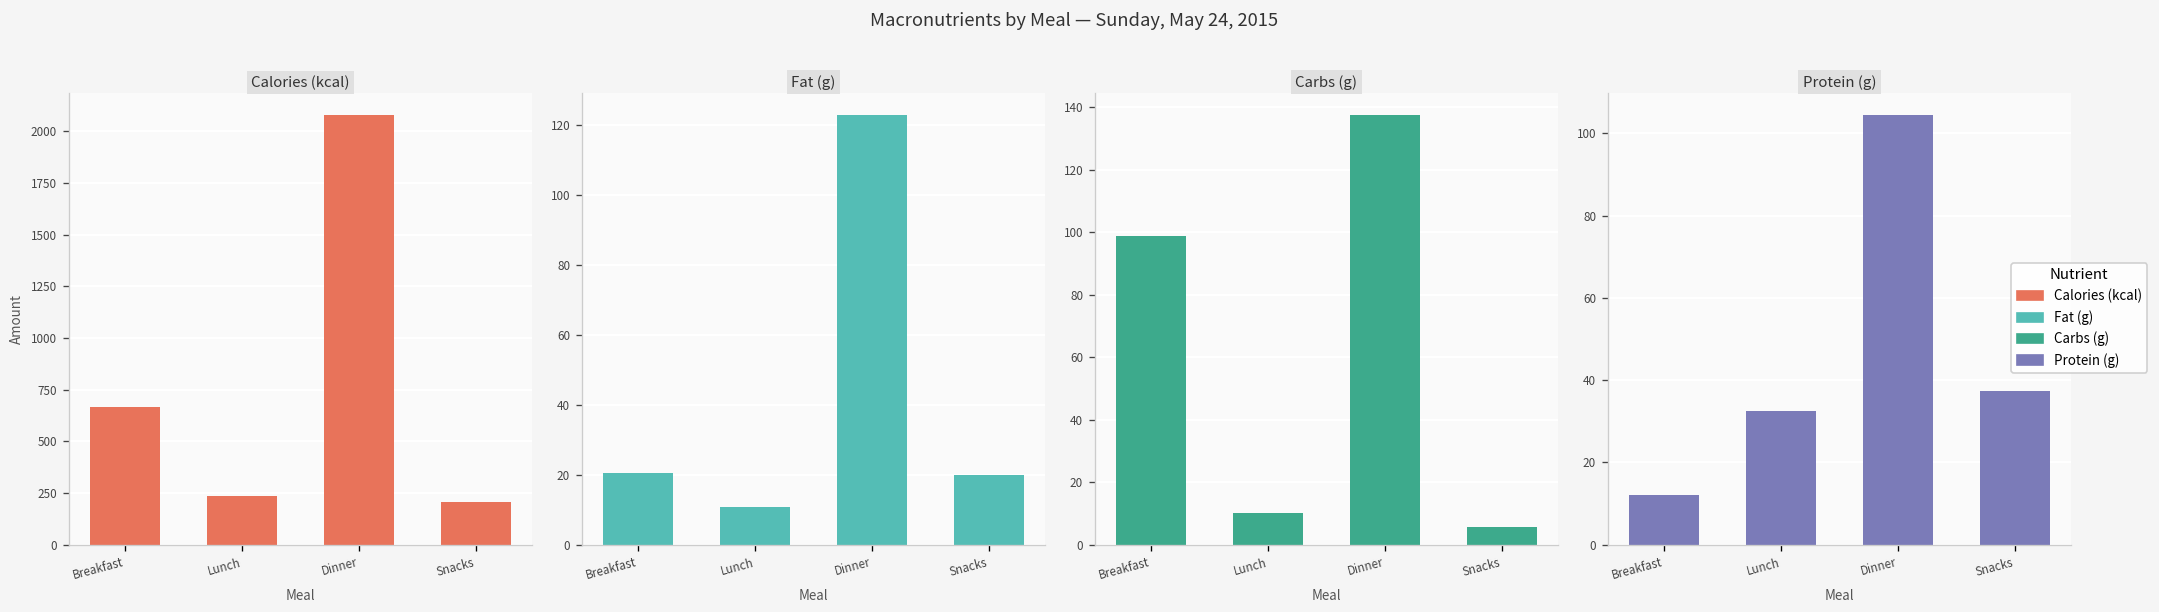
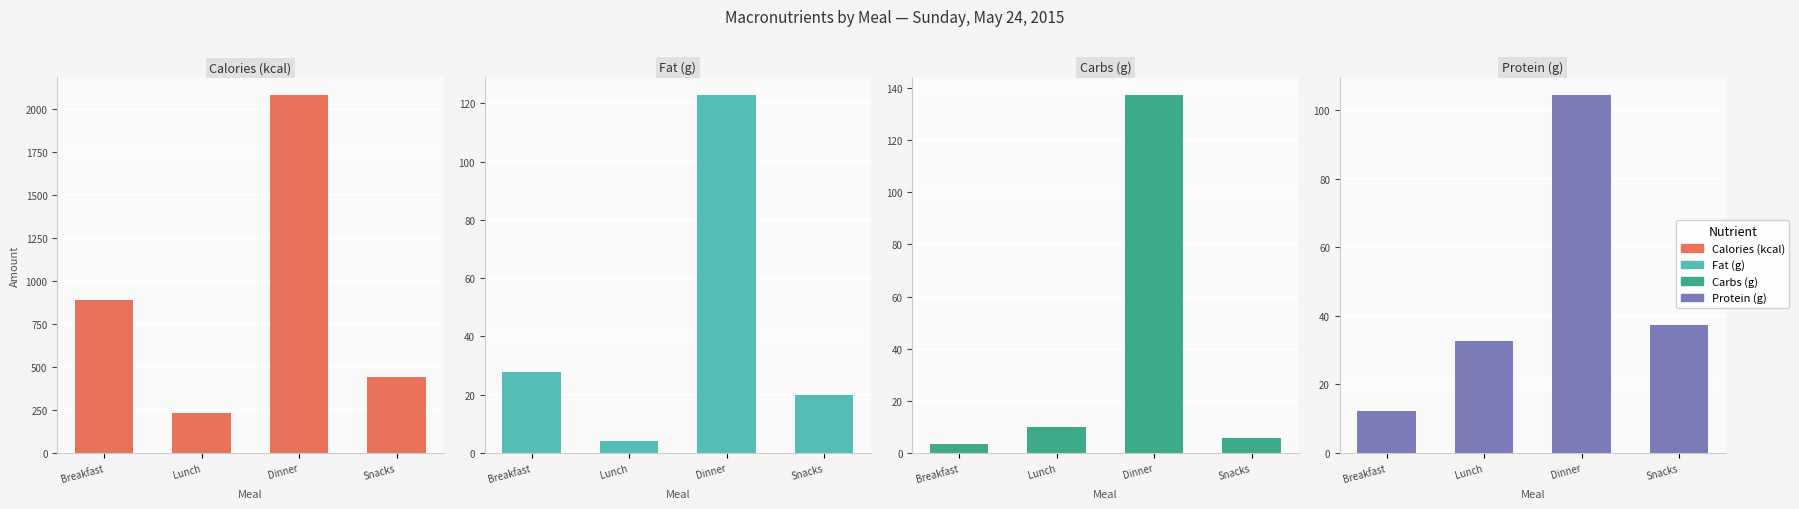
  {
    "Calories (kcal)": {
-     "Breakfast": 660,
+     "Breakfast": 890,
      "Lunch": 230,
      "Dinner": 2080,
-     "Snacks": 210
+     "Snacks": 440
    },
    "Fat (g)": {
-     "Breakfast": 21,
-     "Lunch": 11,
+     "Breakfast": 28,
+     "Lunch": 4,
      "Dinner": 123,
      "Snacks": 20
    },
    "Carbs (g)": {
-     "Breakfast": 99,
+     "Breakfast": 3,
      "Lunch": 10,
      "Dinner": 138,
      "Snacks": 6
    },
    "Protein (g)": {
      "Breakfast": 12,
      "Lunch": 33,
      "Dinner": 105,
      "Snacks": 37
    }
  }
